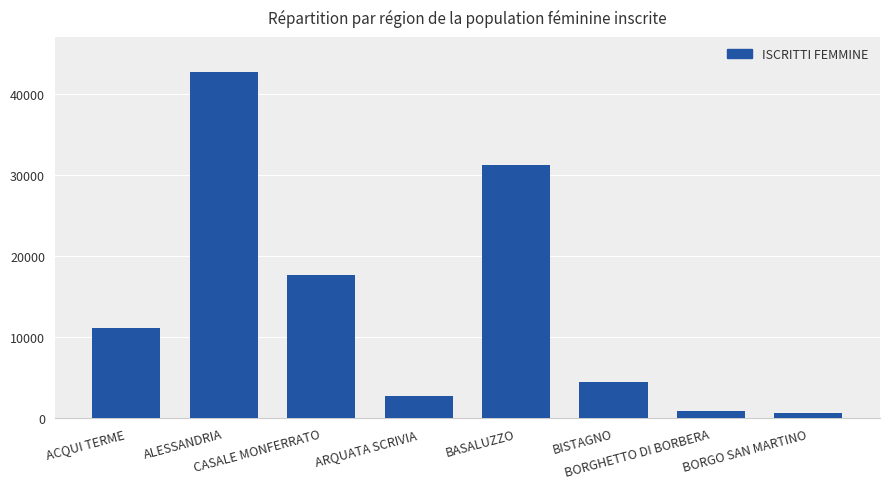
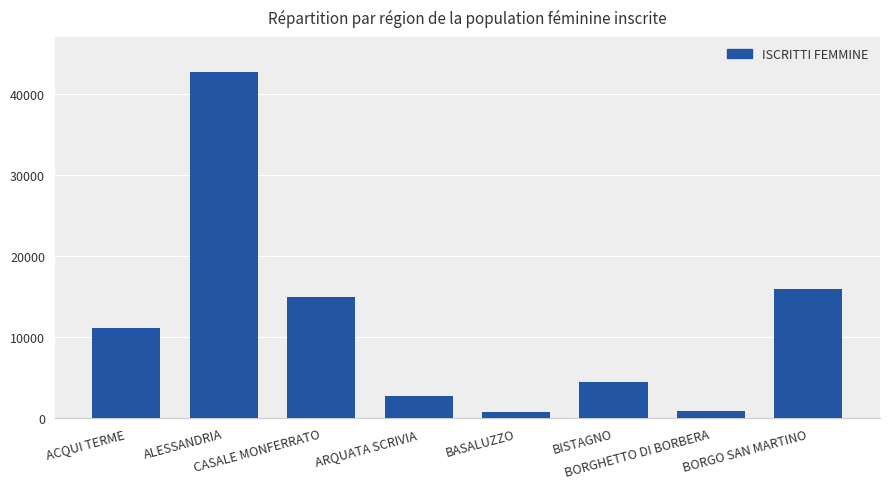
  {
    "ACQUI TERME": 11000,
    "ALESSANDRIA": 43000,
-   "CASALE MONFERRATO": 18000,
+   "CASALE MONFERRATO": 15000,
    "ARQUATA SCRIVIA": 3000,
-   "BASALUZZO": 31000,
+   "BASALUZZO": 1000,
    "BISTAGNO": 4000,
    "BORGHETTO DI BORBERA": 1000,
-   "BORGO SAN MARTINO": 1000
+   "BORGO SAN MARTINO": 16000
  }
